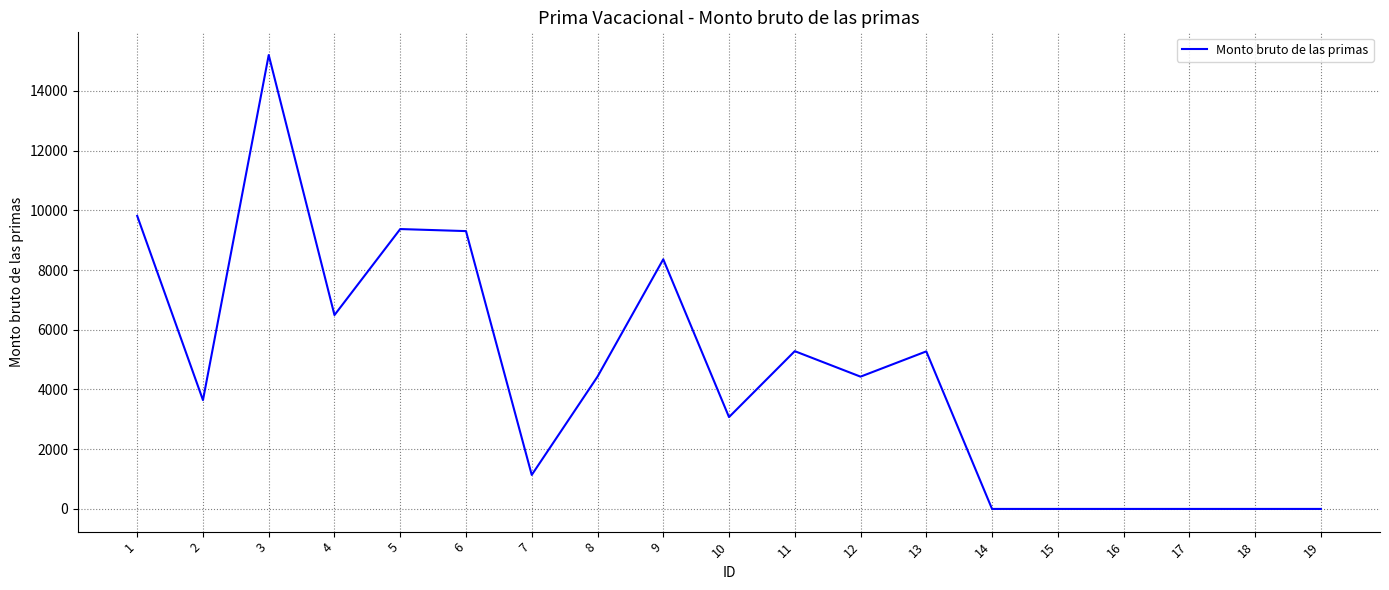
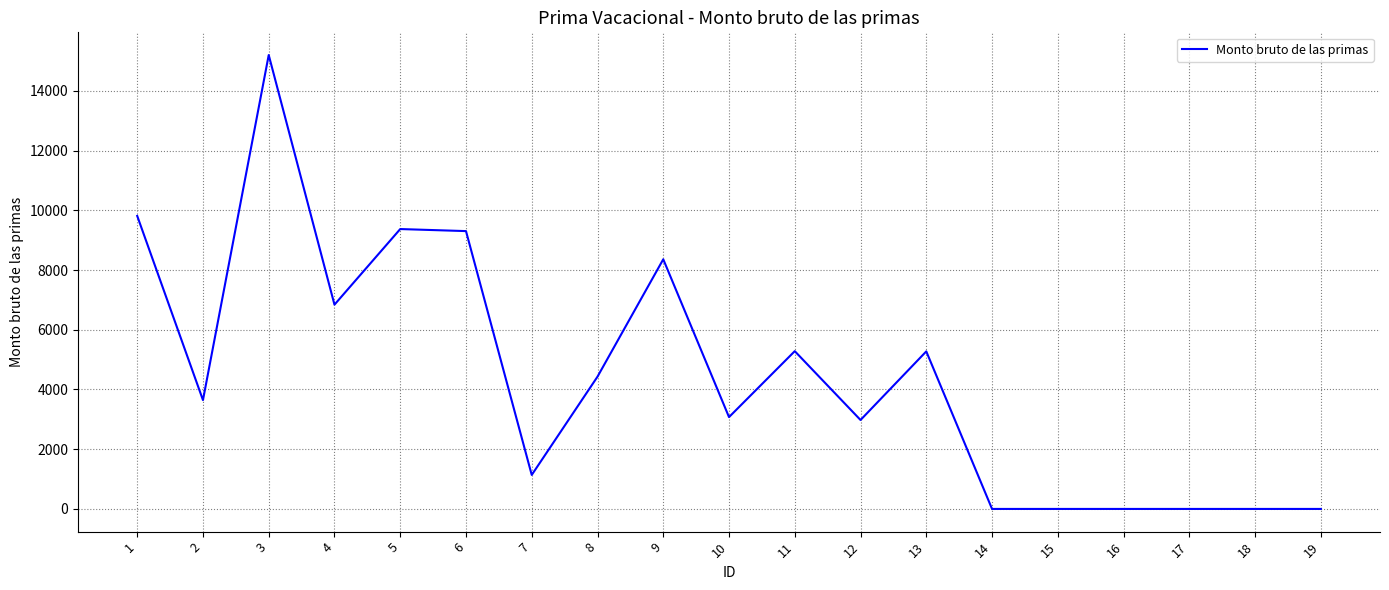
  {
    "1": 9800,
    "2": 3600,
    "3": 15200,
-   "4": 6500,
+   "4": 6800,
    "5": 9400,
    "6": 9300,
    "7": 1100,
    "8": 4400,
    "9": 8400,
    "10": 3100,
    "11": 5300,
-   "12": 4400,
+   "12": 3000,
    "13": 5300,
    "14": 0,
    "15": 0,
    "16": 0,
    "17": 0,
    "18": 0,
    "19": 0
  }
